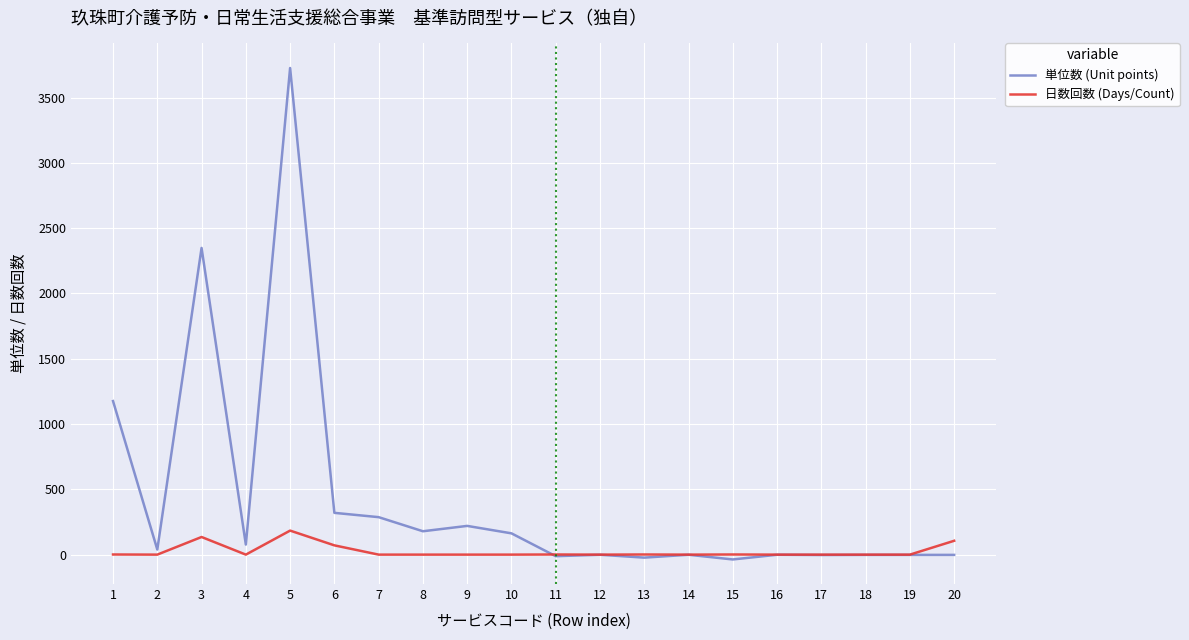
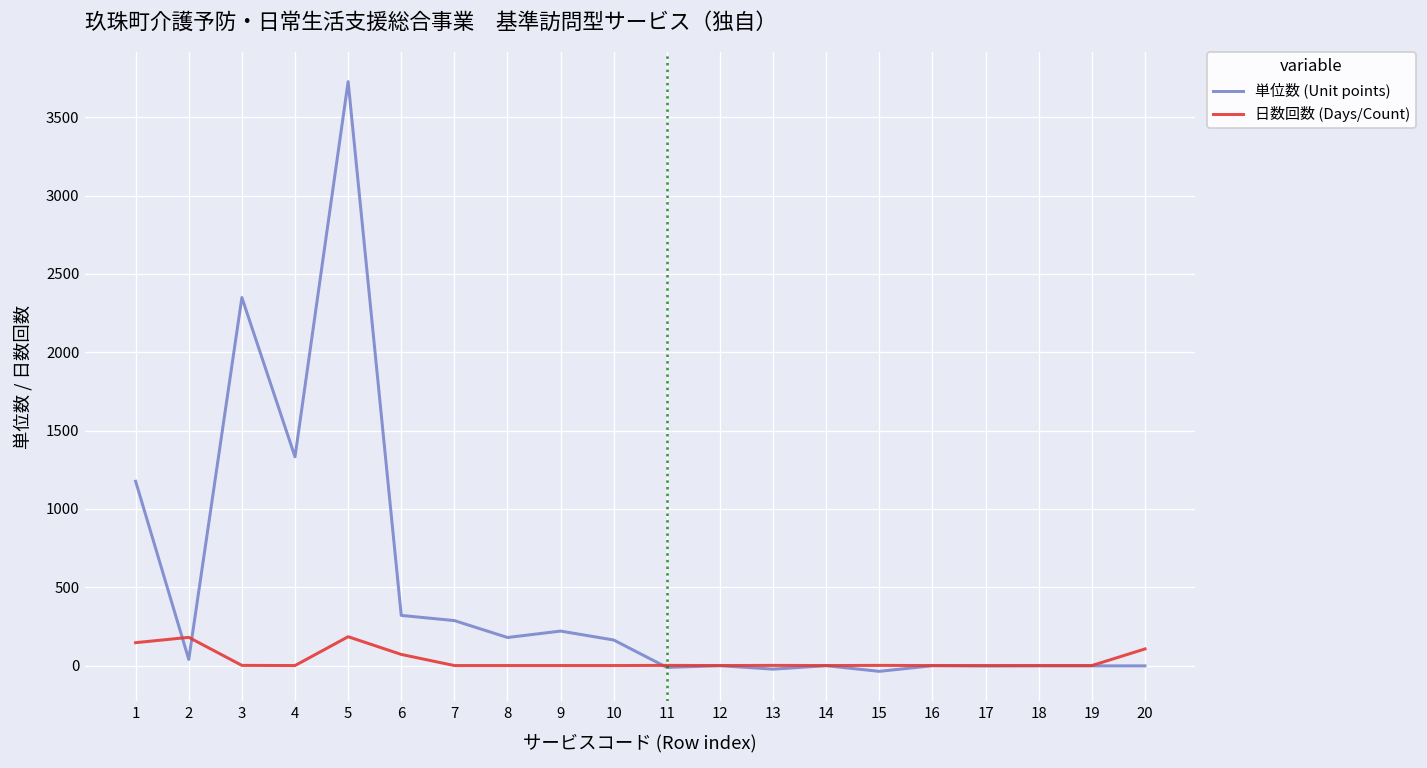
  {
    "単位数 (Unit points)": {
      "1": 1180,
      "2": 40,
      "3": 2350,
-     "4": 80,
+     "4": 1330,
      "5": 3730,
      "6": 320,
      "7": 290,
      "8": 180,
      "9": 220,
      "10": 160,
      "13": -20,
      "15": -40,
      "20": 0
    },
    "日数回数 (Days/Count)": {
-     "1": 0,
-     "2": 0,
-     "3": 140,
+     "1": 150,
+     "2": 180,
+     "3": 0,
      "4": 0,
      "5": 180,
      "6": 70,
      "7": 0,
      "8": 0,
      "9": 0,
      "10": 0,
      "13": 0,
      "15": 0,
      "20": 110
    }
  }
